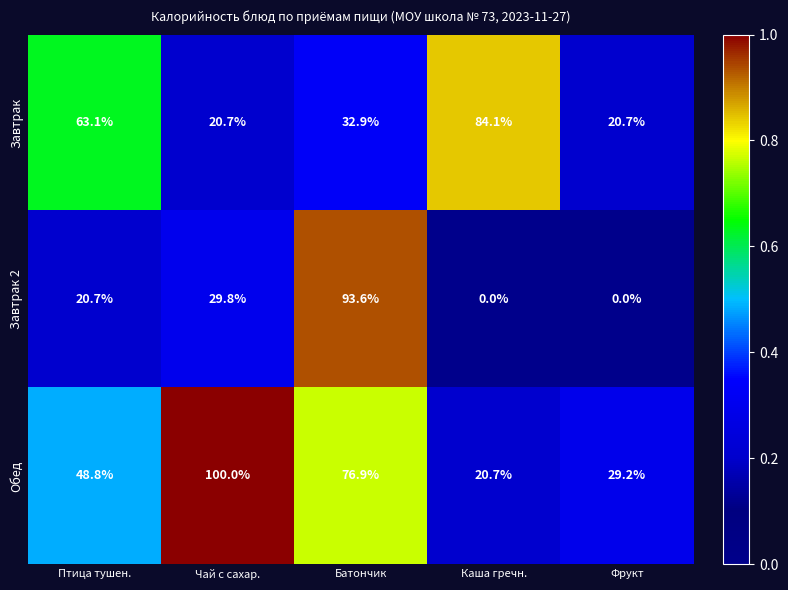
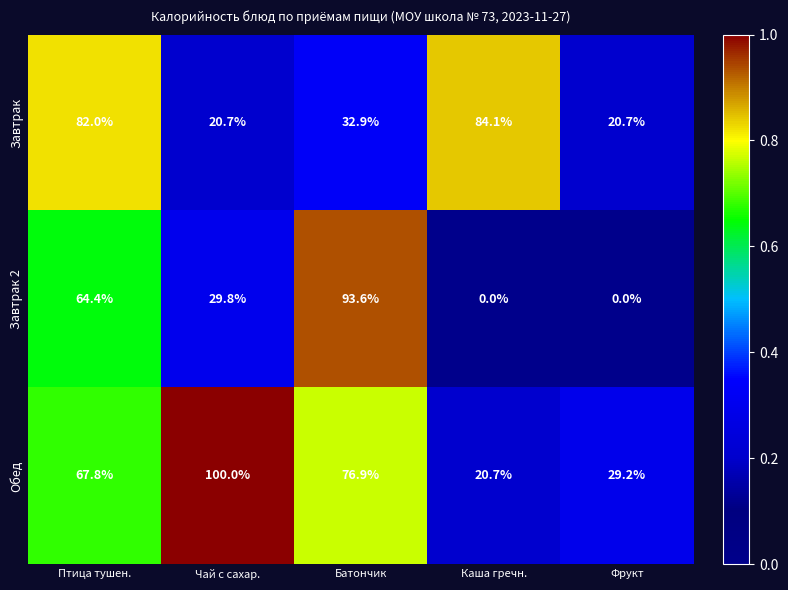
  {
    "Завтрак": {
-     "Птица тушен.": "63.1%",
+     "Птица тушен.": "82.0%",
      "Чай с сахар.": "20.7%",
      "Батончик": "32.9%",
      "Каша гречн.": "84.1%",
      "Фрукт": "20.7%"
    },
    "Завтрак 2": {
-     "Птица тушен.": "20.7%",
+     "Птица тушен.": "64.4%",
      "Чай с сахар.": "29.8%",
      "Батончик": "93.6%",
      "Каша гречн.": "0.0%",
      "Фрукт": "0.0%"
    },
    "Обед": {
-     "Птица тушен.": "48.8%",
+     "Птица тушен.": "67.8%",
      "Чай с сахар.": "100.0%",
      "Батончик": "76.9%",
      "Каша гречн.": "20.7%",
      "Фрукт": "29.2%"
    }
  }
